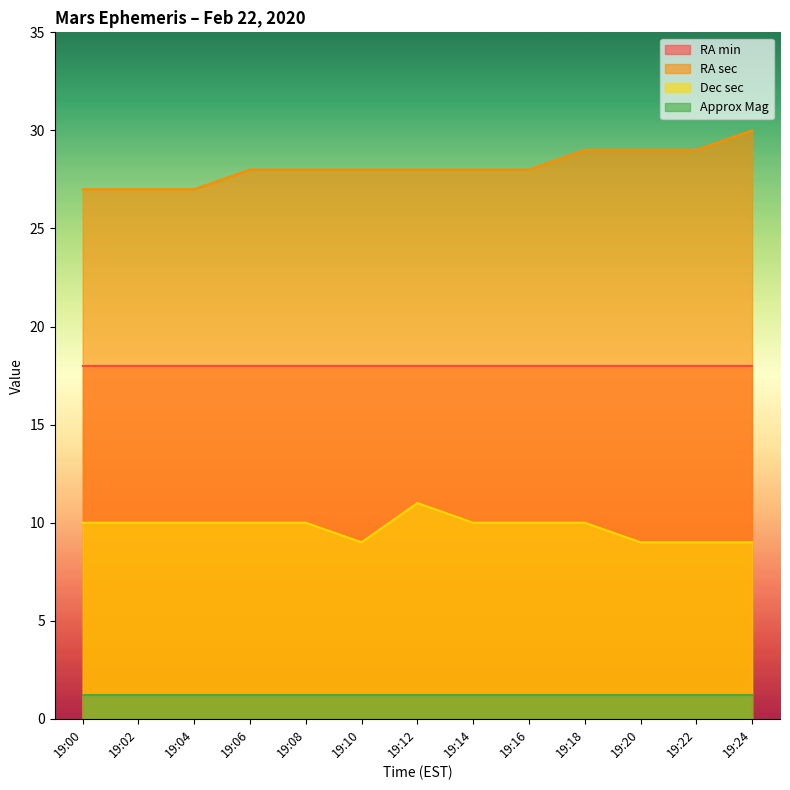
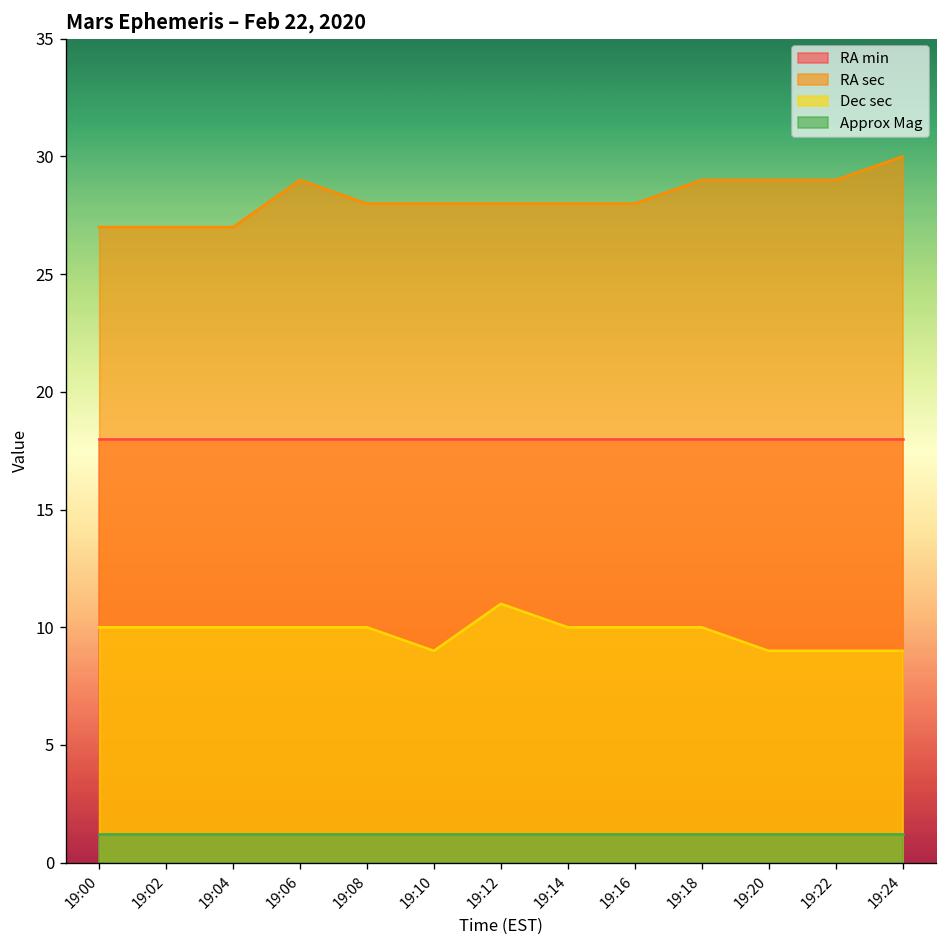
  {
    "RA min": {
      "19:00": 18,
      "19:02": 18,
      "19:04": 18,
      "19:06": 18,
      "19:08": 18,
      "19:10": 18,
      "19:12": 18,
      "19:14": 18,
      "19:16": 18,
      "19:18": 18,
      "19:20": 18,
      "19:22": 18,
      "19:24": 18
    },
    "RA sec": {
      "19:00": 27,
      "19:02": 27,
      "19:04": 27,
-     "19:06": 28,
+     "19:06": 29,
      "19:08": 28,
      "19:10": 28,
      "19:12": 28,
      "19:14": 28,
      "19:16": 28,
      "19:18": 29,
      "19:20": 29,
      "19:22": 29,
      "19:24": 30
    },
    "Dec sec": {
      "19:00": 10,
      "19:02": 10,
      "19:04": 10,
      "19:06": 10,
      "19:08": 10,
      "19:10": 9,
      "19:12": 11,
      "19:14": 10,
      "19:16": 10,
      "19:18": 10,
      "19:20": 9,
      "19:22": 9,
      "19:24": 9
    },
    "Approx Mag": {
      "19:00": 1.2,
      "19:02": 1.2,
      "19:04": 1.2,
      "19:06": 1.2,
      "19:08": 1.2,
      "19:10": 1.2,
      "19:12": 1.2,
      "19:14": 1.2,
      "19:16": 1.2,
      "19:18": 1.2,
      "19:20": 1.2,
      "19:22": 1.2,
      "19:24": 1.2
    }
  }
